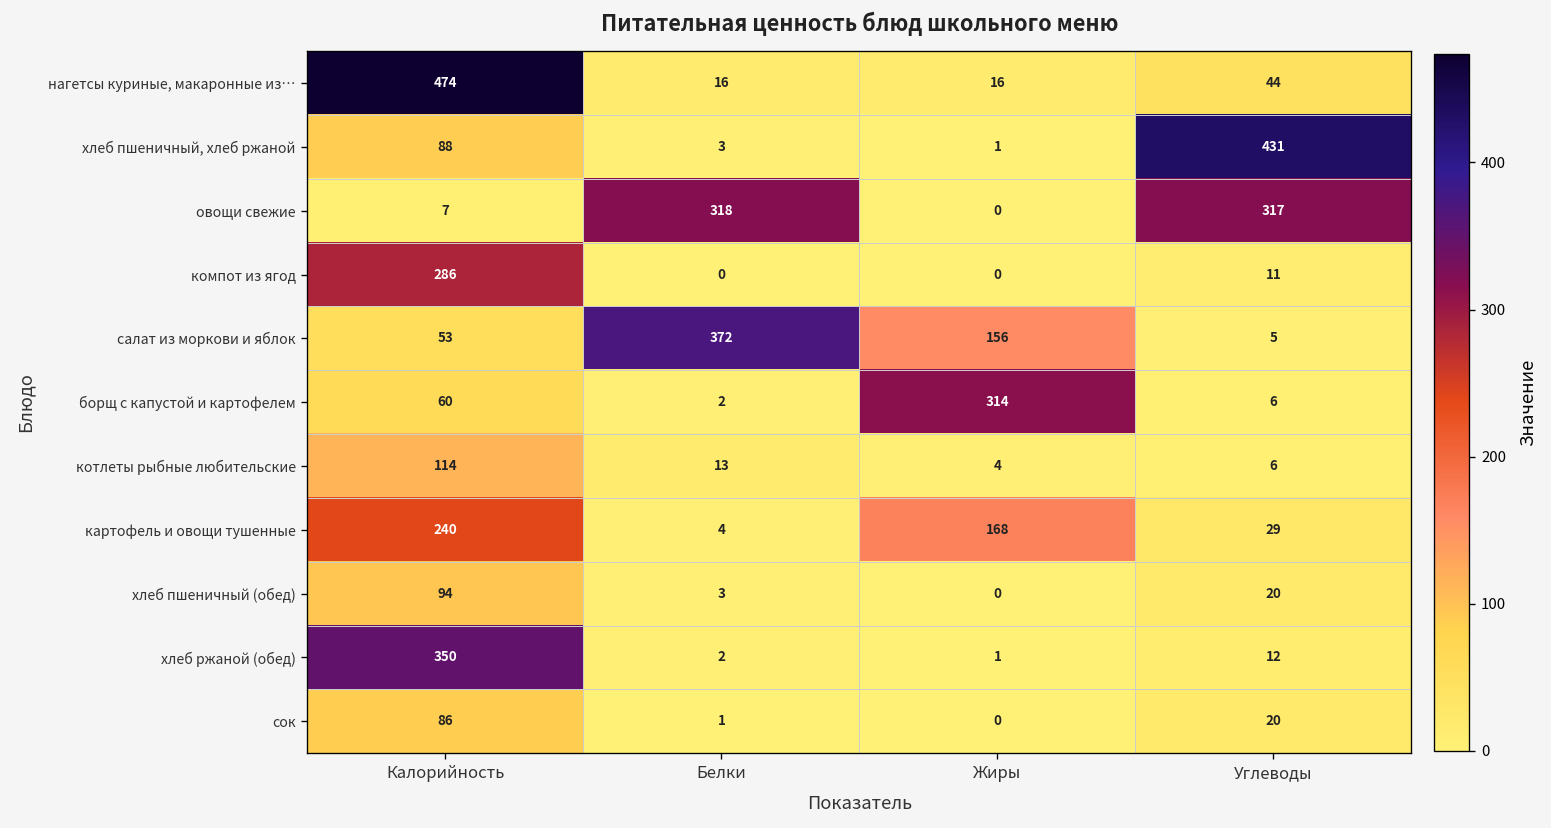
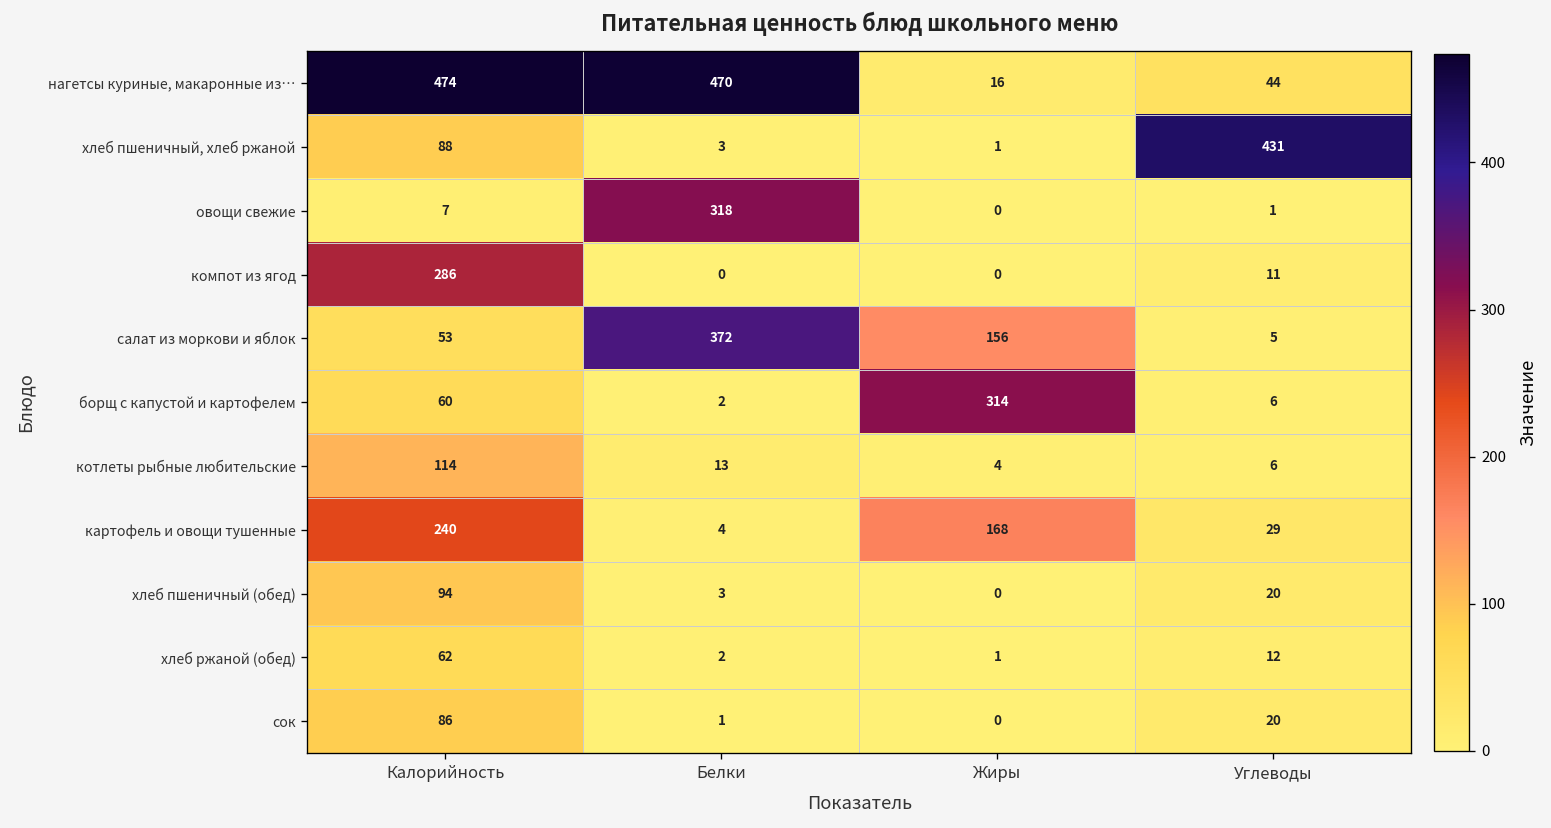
  {
    "нагетсы куриные, макаронные из…": {
      "Калорийность": 474,
-     "Белки": 16,
+     "Белки": 470,
      "Жиры": 16,
      "Углеводы": 44
    },
    "хлеб пшеничный, хлеб ржаной": {
      "Калорийность": 88,
      "Белки": 3,
      "Жиры": 1,
      "Углеводы": 431
    },
    "овощи свежие": {
      "Калорийность": 7,
      "Белки": 318,
      "Жиры": 0,
-     "Углеводы": 317
+     "Углеводы": 1
    },
    "компот из ягод": {
      "Калорийность": 286,
      "Белки": 0,
      "Жиры": 0,
      "Углеводы": 11
    },
    "салат из моркови и яблок": {
      "Калорийность": 53,
      "Белки": 372,
      "Жиры": 156,
      "Углеводы": 5
    },
    "борщ с капустой и картофелем": {
      "Калорийность": 60,
      "Белки": 2,
      "Жиры": 314,
      "Углеводы": 6
    },
    "котлеты рыбные любительские": {
      "Калорийность": 114,
      "Белки": 13,
      "Жиры": 4,
      "Углеводы": 6
    },
    "картофель и овощи тушенные": {
      "Калорийность": 240,
      "Белки": 4,
      "Жиры": 168,
      "Углеводы": 29
    },
    "хлеб пшеничный (обед)": {
      "Калорийность": 94,
      "Белки": 3,
      "Жиры": 0,
      "Углеводы": 20
    },
    "хлеб ржаной (обед)": {
-     "Калорийность": 350,
+     "Калорийность": 62,
      "Белки": 2,
      "Жиры": 1,
      "Углеводы": 12
    },
    "сок": {
      "Калорийность": 86,
      "Белки": 1,
      "Жиры": 0,
      "Углеводы": 20
    }
  }
